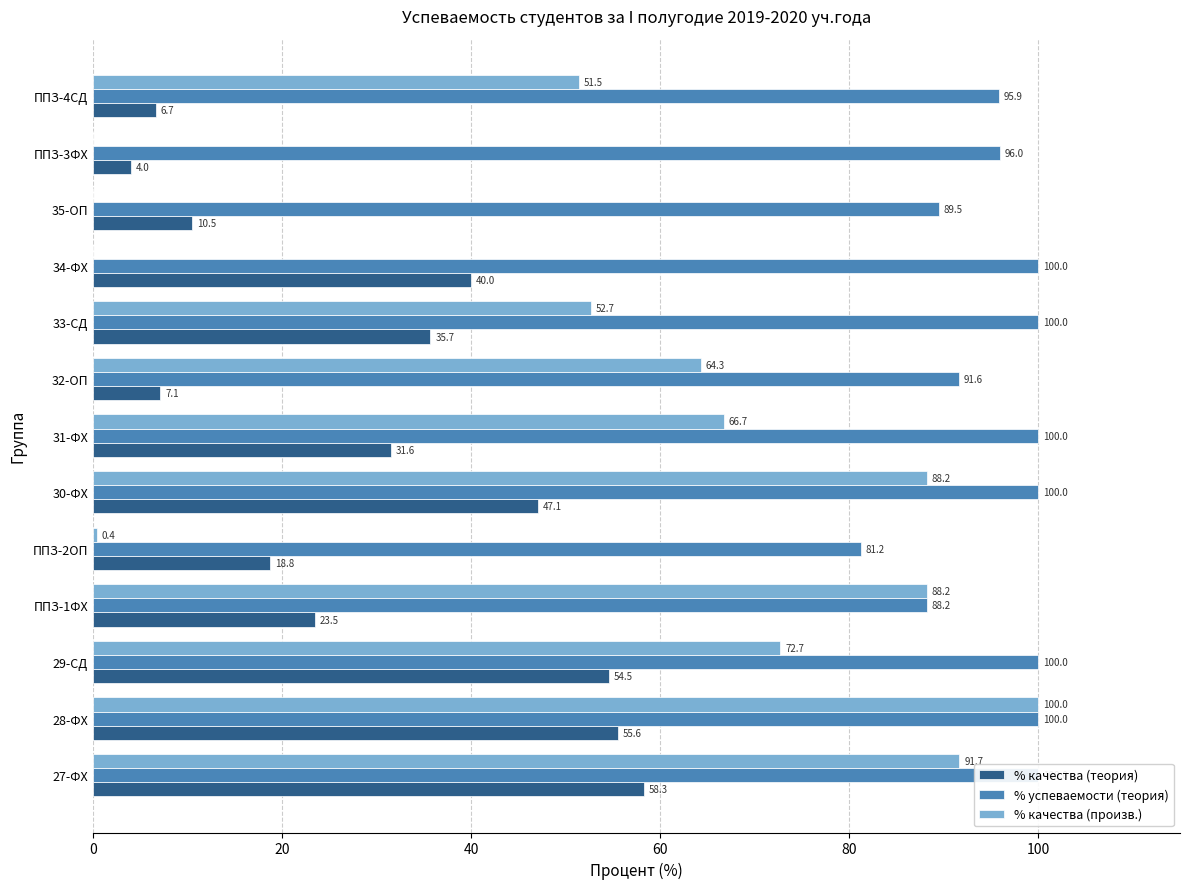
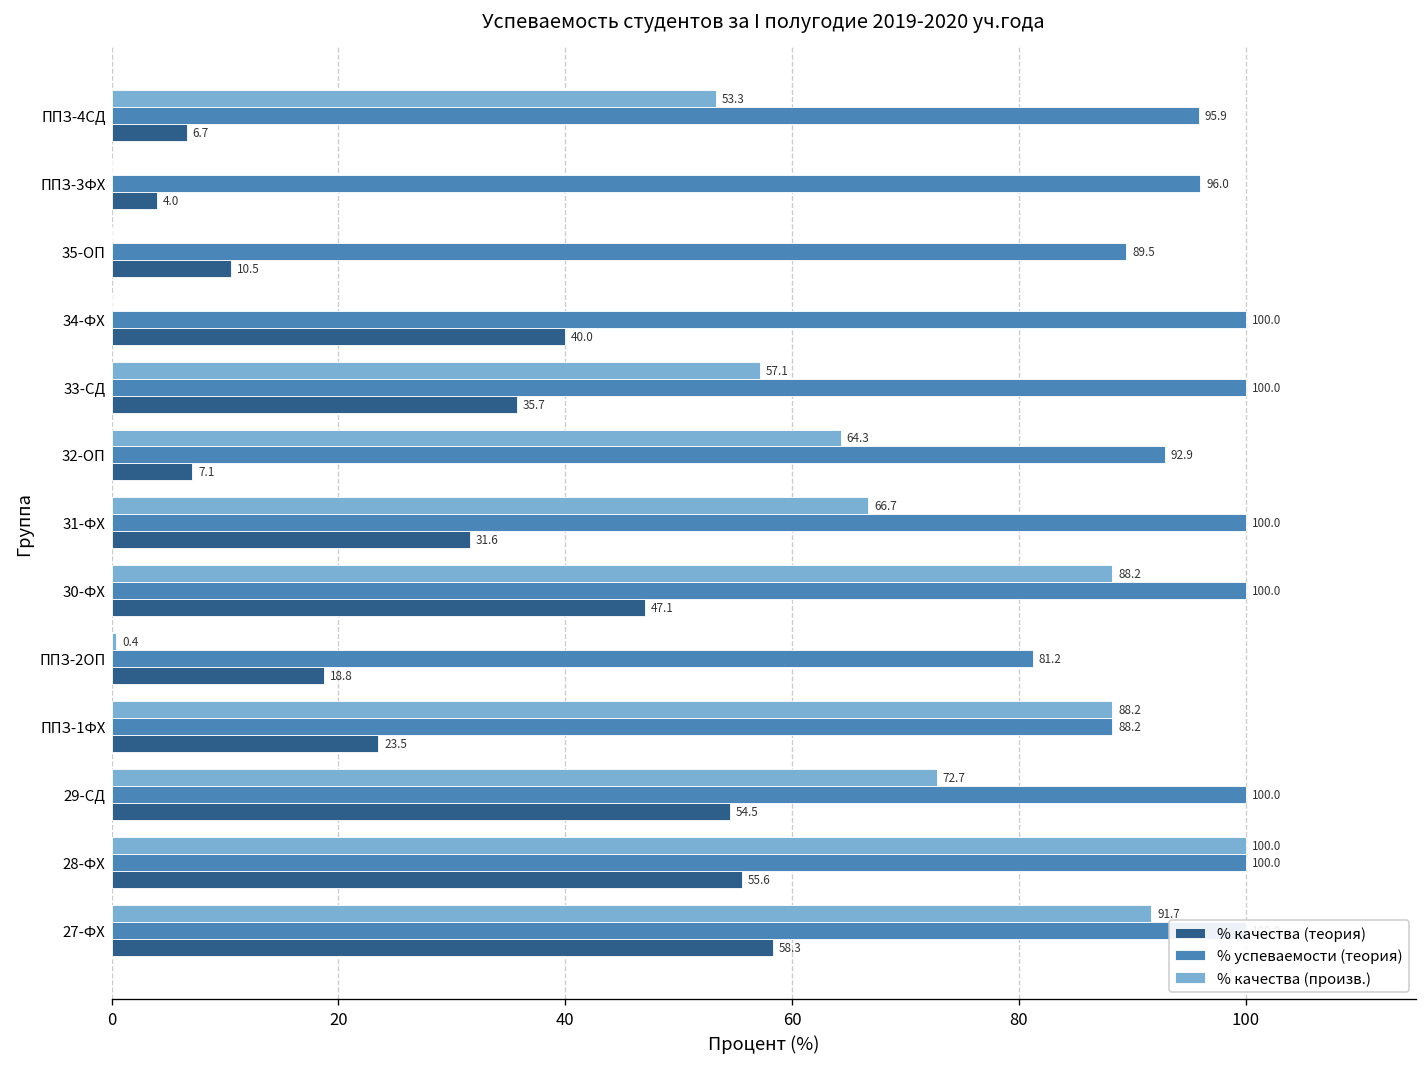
  {
    "% качества (теория)": {
      "ППЗ-4СД": 6.7,
      "ППЗ-3ФХ": 4.0,
      "35-ОП": 10.5,
      "34-ФХ": 40.0,
      "33-СД": 35.7,
      "32-ОП": 7.1,
      "31-ФХ": 31.6,
      "30-ФХ": 47.1,
      "ППЗ-2ОП": 18.8,
      "ППЗ-1ФХ": 23.5,
      "29-СД": 54.5,
      "28-ФХ": 55.6,
      "27-ФХ": 58.3
    },
    "% успеваемости (теория)": {
      "ППЗ-4СД": 95.9,
      "ППЗ-3ФХ": 96.0,
      "35-ОП": 89.5,
      "34-ФХ": 100.0,
      "33-СД": 100.0,
-     "32-ОП": 91.6,
+     "32-ОП": 92.9,
      "31-ФХ": 100.0,
      "30-ФХ": 100.0,
      "ППЗ-2ОП": 81.2,
      "ППЗ-1ФХ": 88.2,
      "29-СД": 100.0,
      "28-ФХ": 100.0
    },
    "% качества (произв.)": {
-     "ППЗ-4СД": 51.5,
-     "33-СД": 52.7,
+     "ППЗ-4СД": 53.3,
+     "33-СД": 57.1,
      "32-ОП": 64.3,
      "31-ФХ": 66.7,
      "30-ФХ": 88.2,
      "ППЗ-2ОП": 0.4,
      "ППЗ-1ФХ": 88.2,
      "29-СД": 72.7,
      "28-ФХ": 100.0
    }
  }
